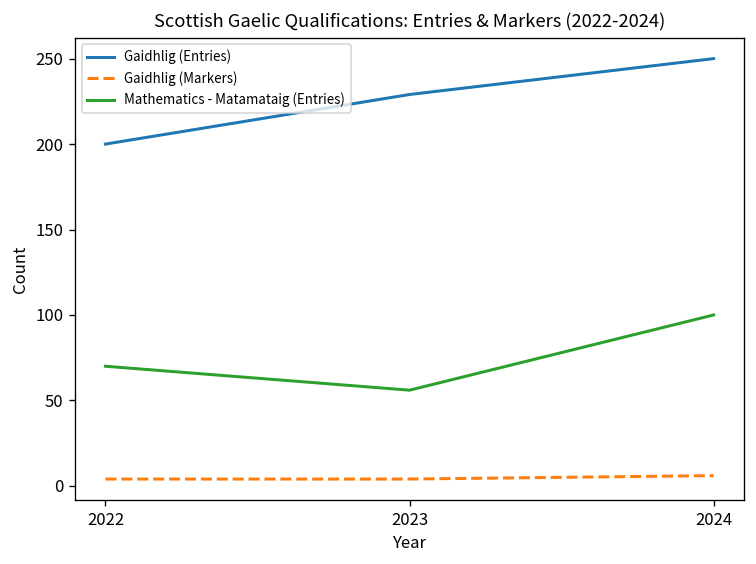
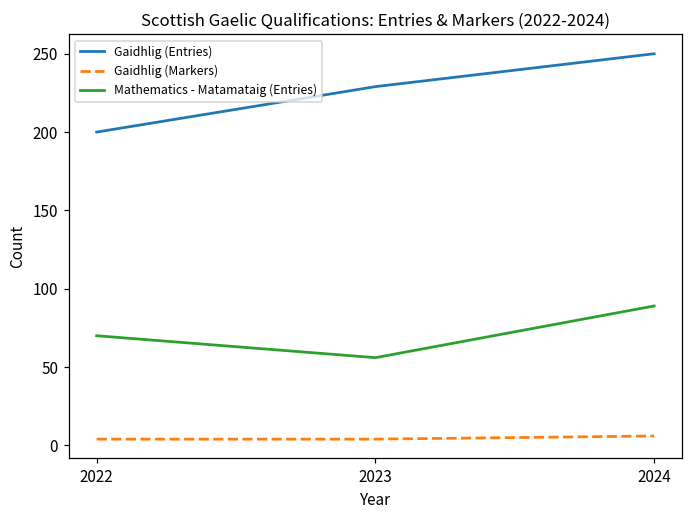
  {
    "Gaidhlig (Entries)": {
      "2022": 200,
      "2023": 229,
      "2024": 250
    },
    "Gaidhlig (Markers)": {
      "2022": 4,
      "2023": 4,
      "2024": 6
    },
    "Mathematics - Matamataig (Entries)": {
      "2022": 70,
      "2023": 56,
-     "2024": 100
+     "2024": 89
    }
  }
